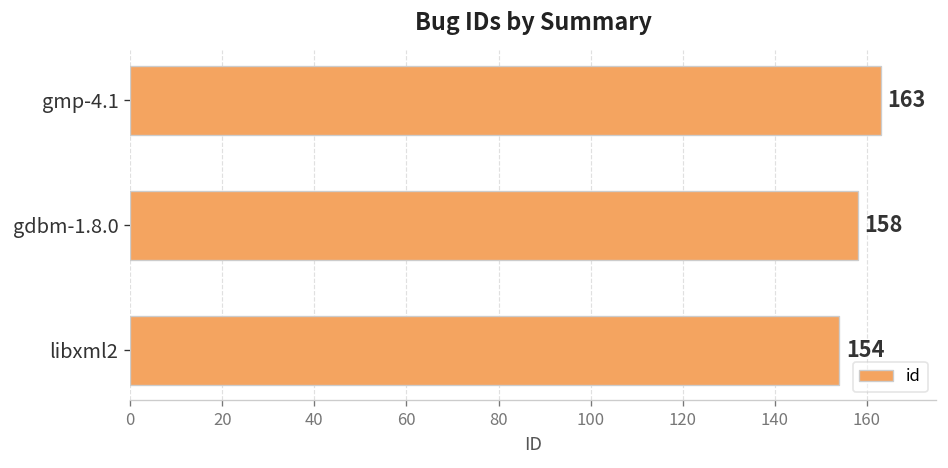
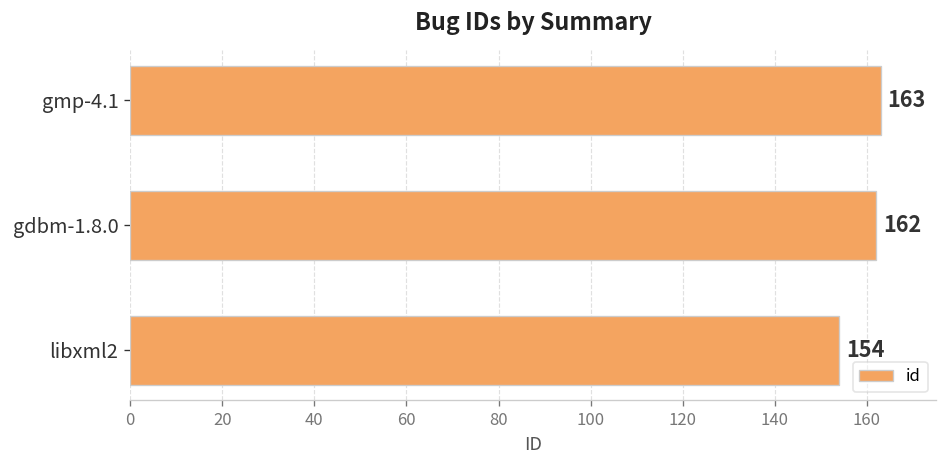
  {
    "gmp-4.1": 163,
-   "gdbm-1.8.0": 158,
+   "gdbm-1.8.0": 162,
    "libxml2": 154
  }
